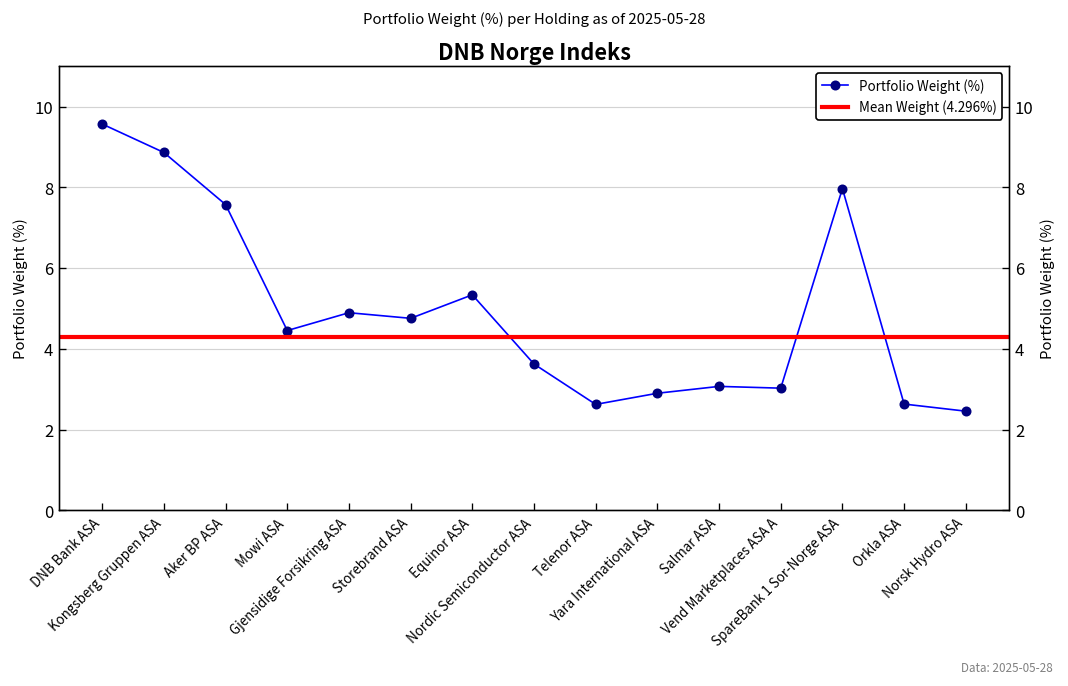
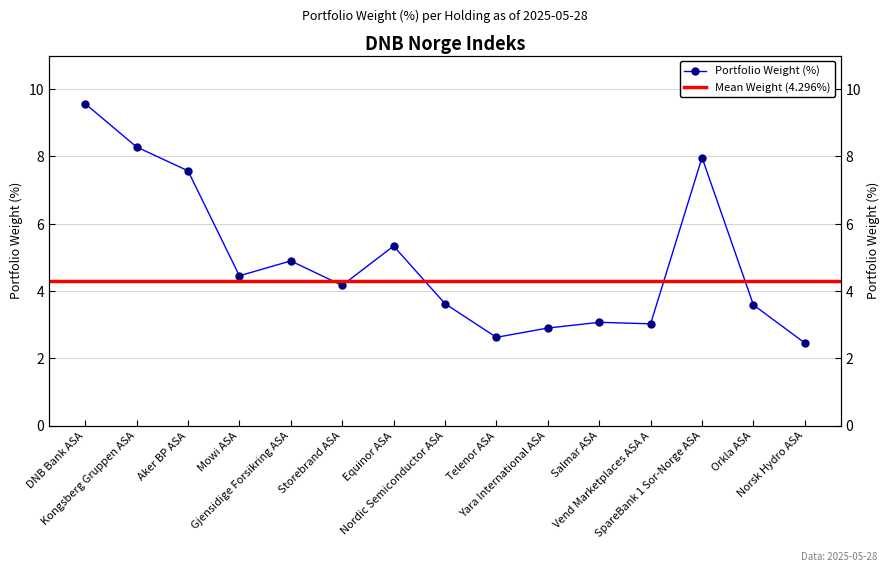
  {
    "DNB Bank ASA": 9.6,
-   "Kongsberg Gruppen ASA": 8.9,
+   "Kongsberg Gruppen ASA": 8.3,
    "Aker BP ASA": 7.6,
    "Mowi ASA": 4.5,
    "Gjensidige Forsikring ASA": 4.9,
-   "Storebrand ASA": 4.8,
+   "Storebrand ASA": 4.2,
    "Equinor ASA": 5.3,
    "Nordic Semiconductor ASA": 3.6,
    "Telenor ASA": 2.6,
    "Yara International ASA": 2.9,
    "Salmar ASA": 3.1,
    "Vend Marketplaces ASA A": 3.0,
    "SpareBank 1 Sor-Norge ASA": 8.0,
-   "Orkla ASA": 2.6,
+   "Orkla ASA": 3.6,
    "Norsk Hydro ASA": 2.5
  }
